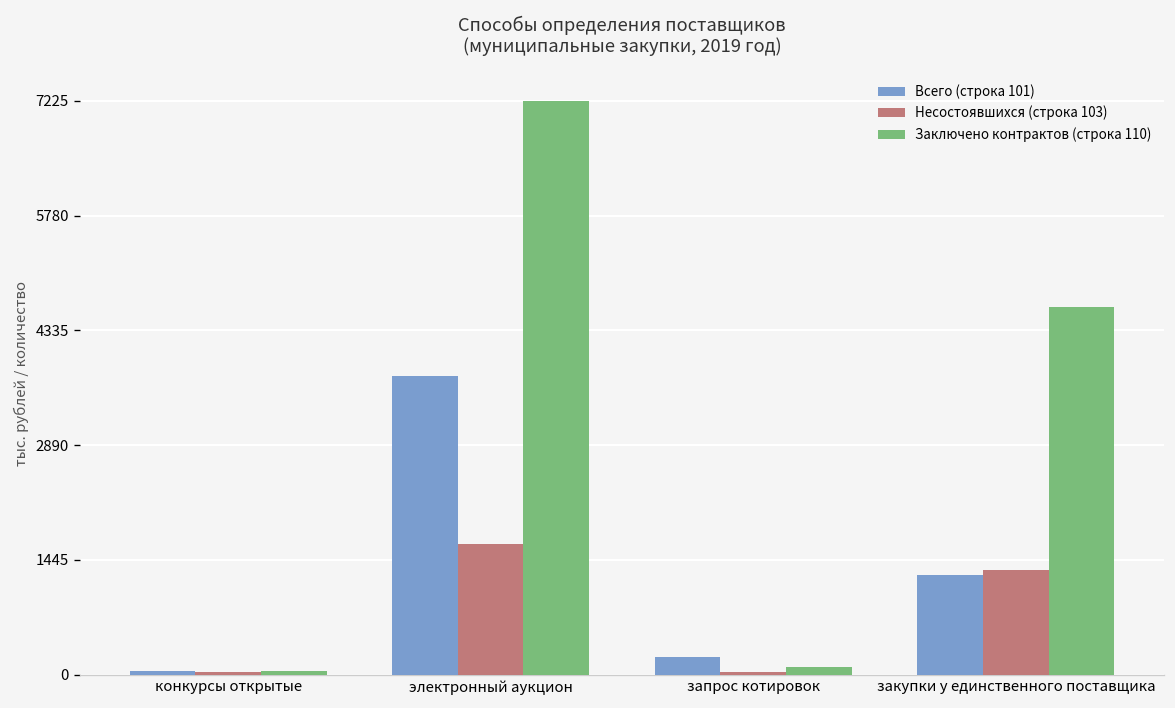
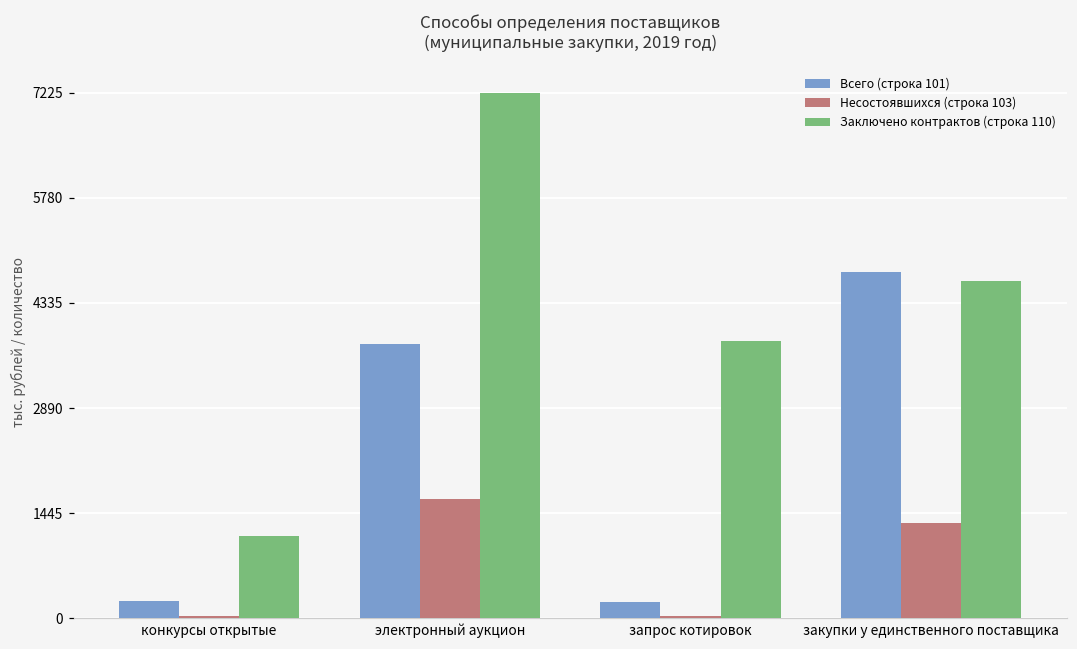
  {
    "Всего (строка 101)": {
-     "конкурсы открытые": 0,
+     "конкурсы открытые": 200,
      "электронный аукцион": 3800,
      "запрос котировок": 200,
-     "закупки у единственного поставщика": 1300
+     "закупки у единственного поставщика": 4800
    },
    "Несостоявшихся (строка 103)": {
      "электронный аукцион": 1600,
      "закупки у единственного поставщика": 1300
    },
    "Заключено контрактов (строка 110)": {
-     "конкурсы открытые": 0,
+     "конкурсы открытые": 1100,
      "электронный аукцион": 7200,
-     "запрос котировок": 100,
+     "запрос котировок": 3800,
      "закупки у единственного поставщика": 4600
    }
  }
